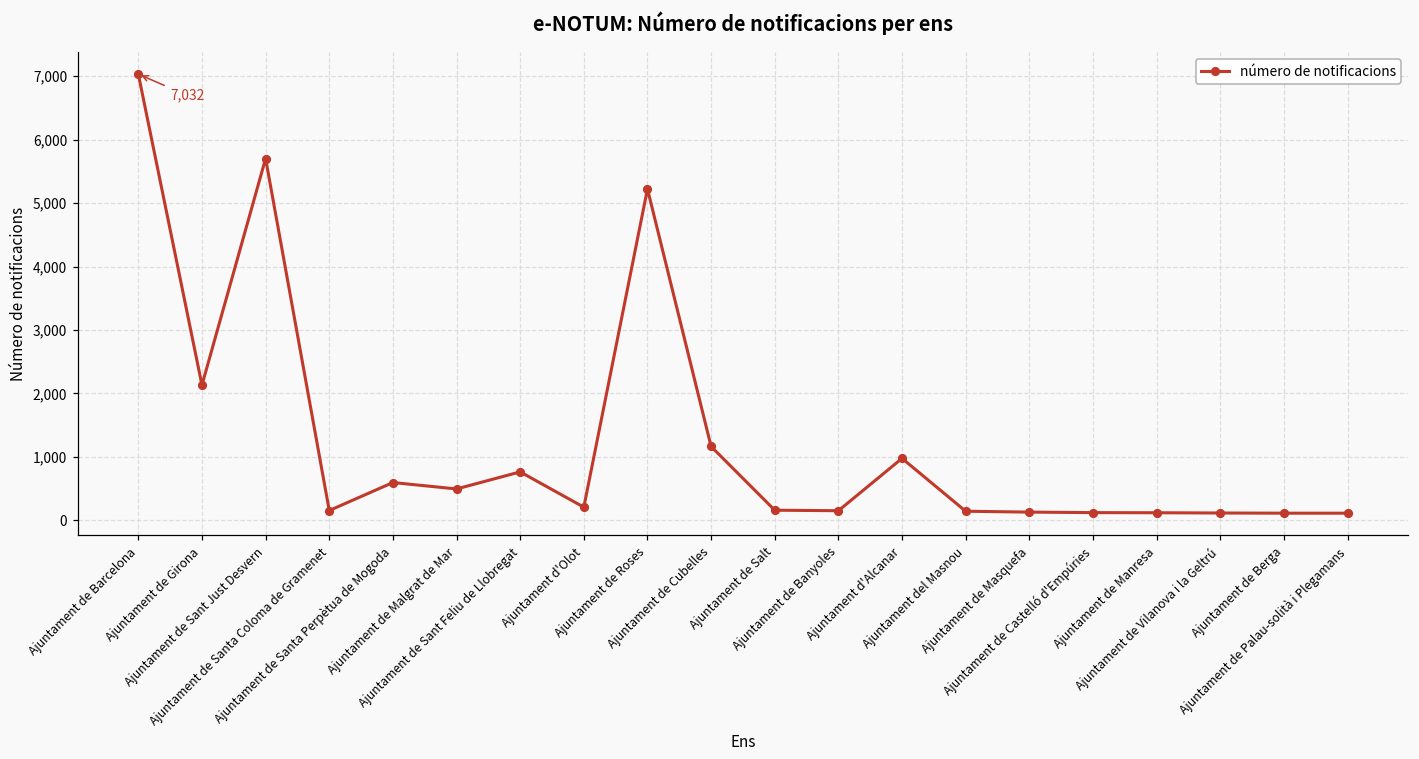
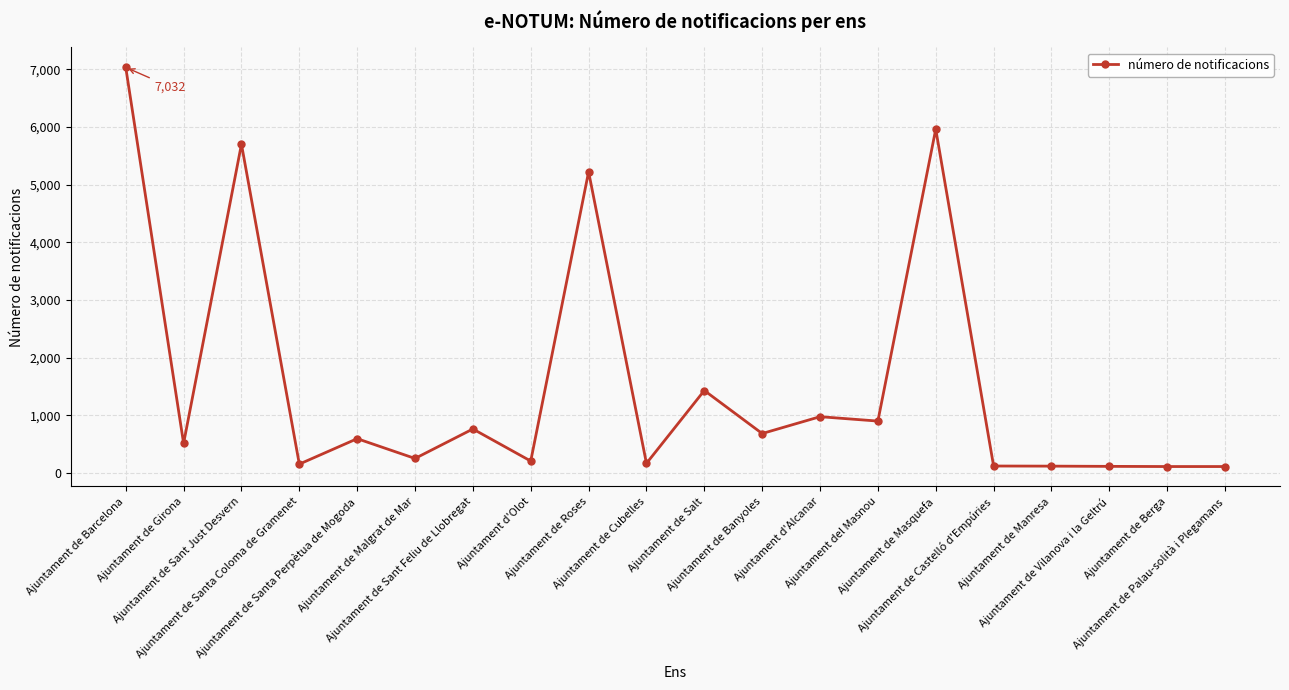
  {
-   "Ajuntament de Girona": "2,100",
+   "Ajuntament de Girona": "500",
    "Ajuntament de Sant Just Desvern": "5,700",
    "Ajuntament de Santa Coloma de Gramenet": "200",
    "Ajuntament de Santa Perpètua de Mogoda": "600",
-   "Ajuntament de Malgrat de Mar": "500",
+   "Ajuntament de Malgrat de Mar": "300",
    "Ajuntament de Sant Feliu de Llobregat": "800",
    "Ajuntament d'Olot": "200",
    "Ajuntament de Roses": "5,200",
-   "Ajuntament de Cubelles": "1,200",
-   "Ajuntament de Salt": "200",
-   "Ajuntament de Banyoles": "200",
+   "Ajuntament de Cubelles": "200",
+   "Ajuntament de Salt": "1,400",
+   "Ajuntament de Banyoles": "700",
    "Ajuntament d'Alcanar": "1,000",
-   "Ajuntament del Masnou": "100",
-   "Ajuntament de Masquefa": "100",
+   "Ajuntament del Masnou": "900",
+   "Ajuntament de Masquefa": "6,000",
    "Ajuntament de Castelló d'Empúries": "100",
    "Ajuntament de Manresa": "100",
    "Ajuntament de Vilanova i la Geltrú": "100",
    "Ajuntament de Berga": "100",
    "Ajuntament de Palau-solità i Plegamans": "100"
  }
